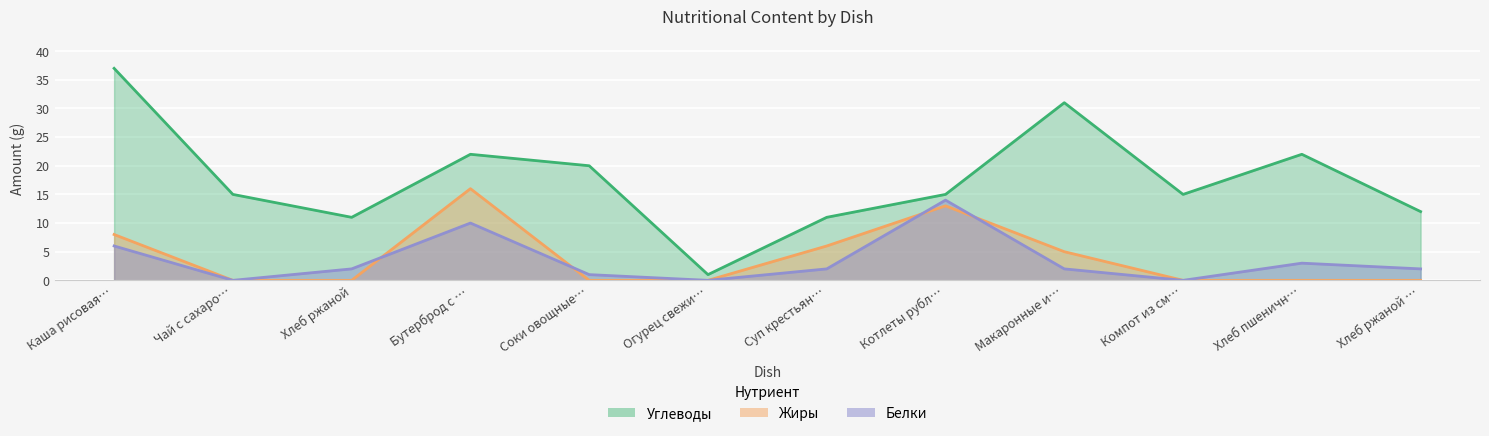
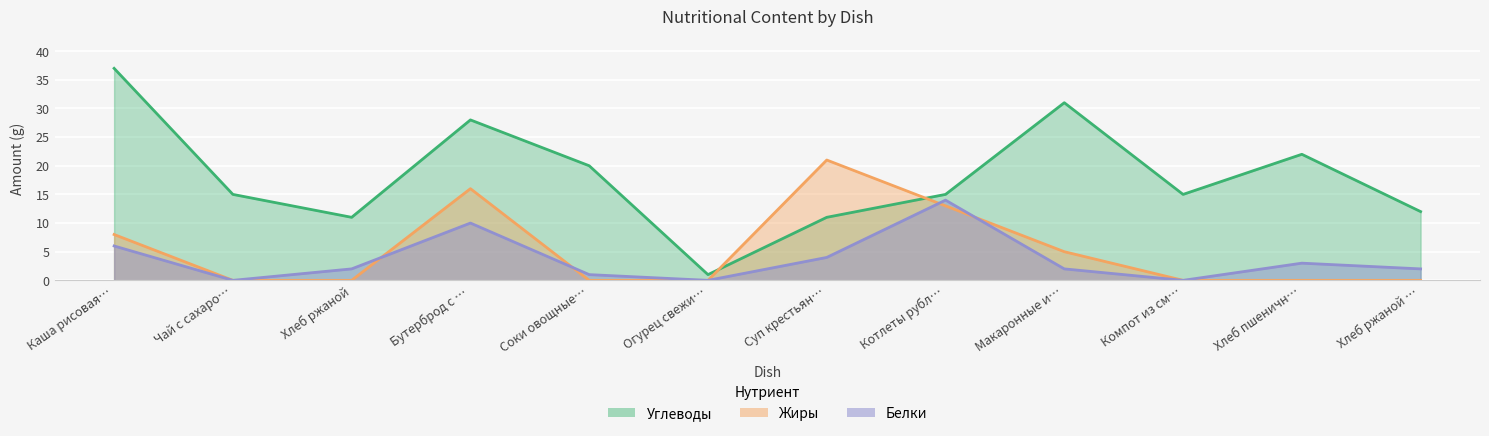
  {
    "Углеводы": {
      "Каша рисовая…": 37,
      "Чай с сахаро…": 15,
      "Хлеб ржаной": 11,
-     "Бутерброд с …": 22,
+     "Бутерброд с …": 28,
      "Соки овощные…": 20,
      "Огурец свежи…": 1,
      "Суп крестьян…": 11,
      "Котлеты рубл…": 15,
      "Макаронные и…": 31,
      "Компот из см…": 15,
      "Хлеб пшеничн…": 22,
      "Хлеб ржаной …": 12
    },
    "Жиры": {
      "Каша рисовая…": 8,
      "Хлеб ржаной": 0,
      "Бутерброд с …": 16,
      "Соки овощные…": 0,
-     "Суп крестьян…": 6,
+     "Суп крестьян…": 21,
      "Котлеты рубл…": 13,
      "Макаронные и…": 5,
      "Хлеб пшеничн…": 0,
      "Хлеб ржаной …": 0
    },
    "Белки": {
      "Каша рисовая…": 6,
      "Хлеб ржаной": 2,
      "Бутерброд с …": 10,
      "Соки овощные…": 1,
-     "Суп крестьян…": 2,
+     "Суп крестьян…": 4,
      "Котлеты рубл…": 14,
      "Макаронные и…": 2,
      "Хлеб пшеничн…": 3,
      "Хлеб ржаной …": 2
    }
  }
